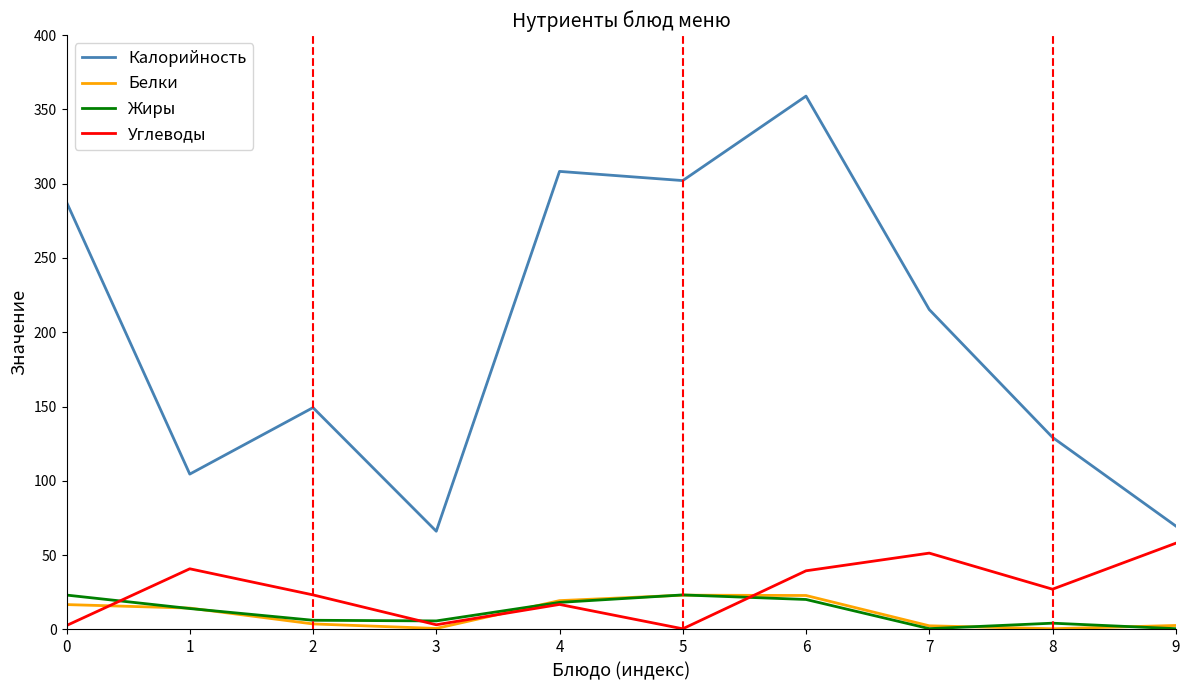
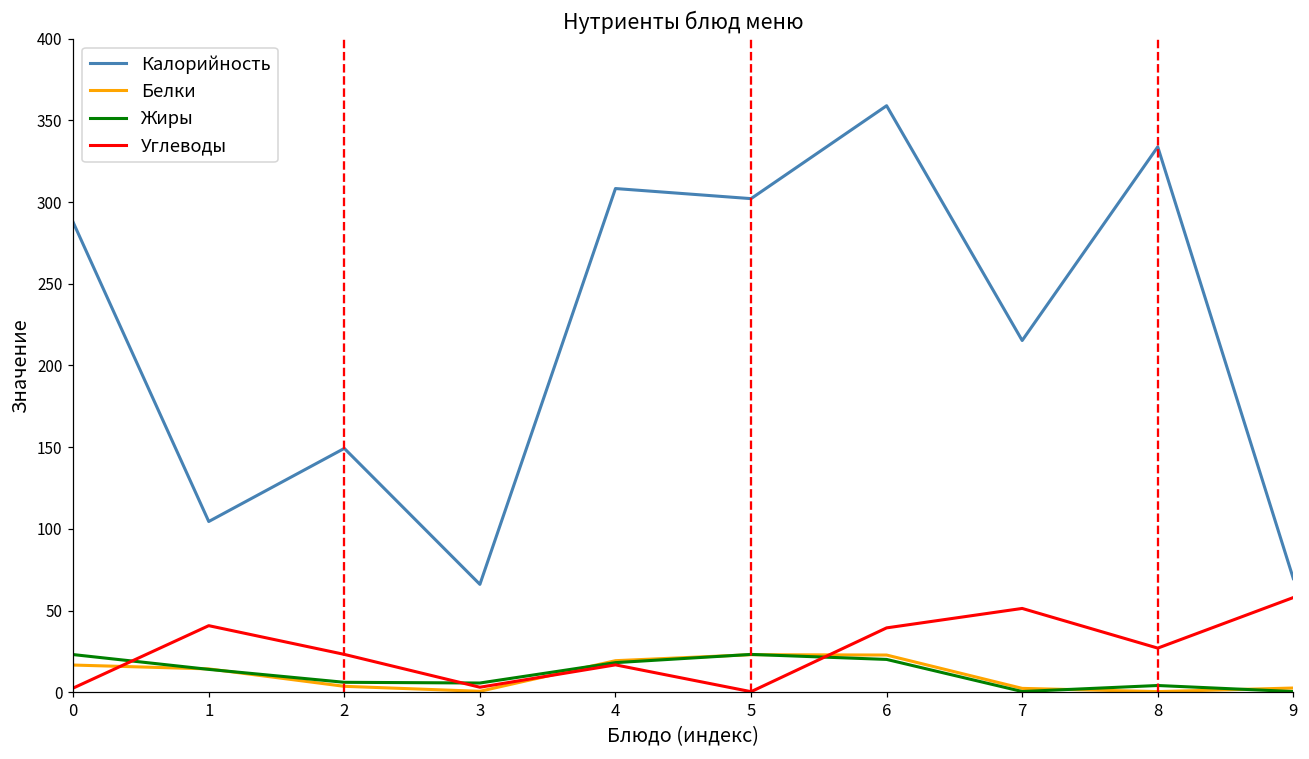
  {
    "Калорийность": {
      "0": 288,
      "1": 105,
      "2": 149,
      "3": 66,
      "4": 308,
      "5": 302,
      "6": 359,
      "7": 215,
-     "8": 129,
+     "8": 334,
      "9": 70
    },
    "Белки": {
      "0": 17,
      "2": 4,
      "3": 1,
      "6": 23,
      "7": 2,
      "8": 0,
      "9": 3
    },
    "Жиры": {
      "0": 23,
      "2": 6,
      "3": 6,
      "6": 20,
      "7": 1,
      "8": 4,
      "9": 0
    },
    "Углеводы": {
      "0": 3,
      "1": 41,
      "2": 23,
      "3": 3,
      "5": 0,
      "6": 39,
      "7": 51,
      "8": 27,
      "9": 58
    }
  }
